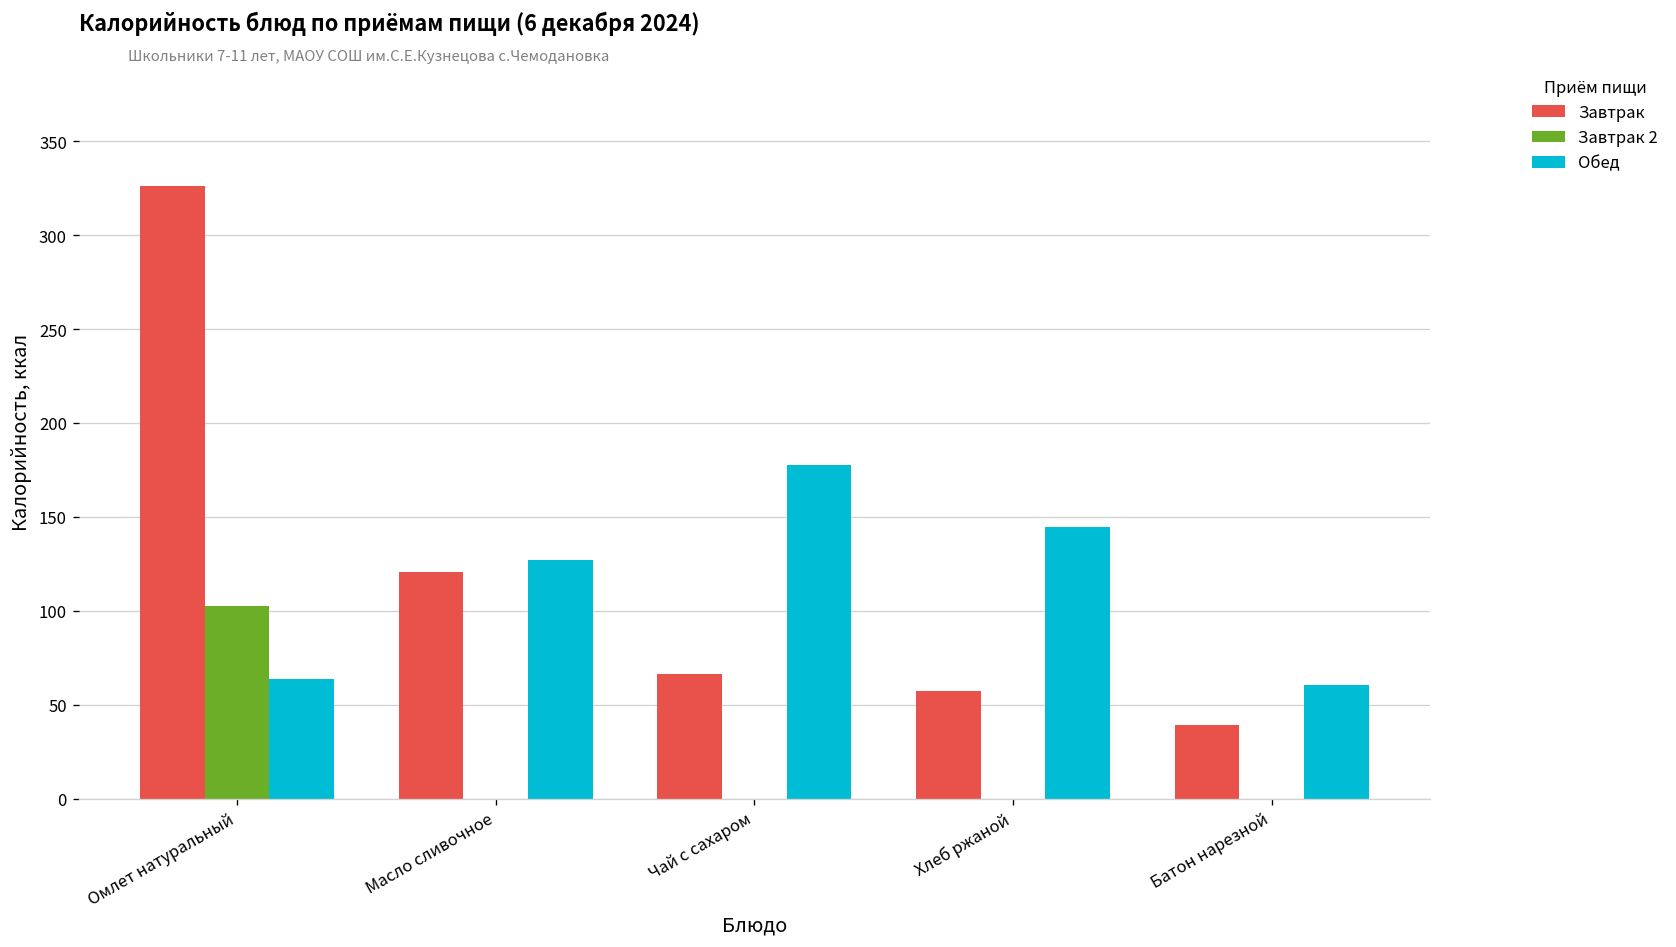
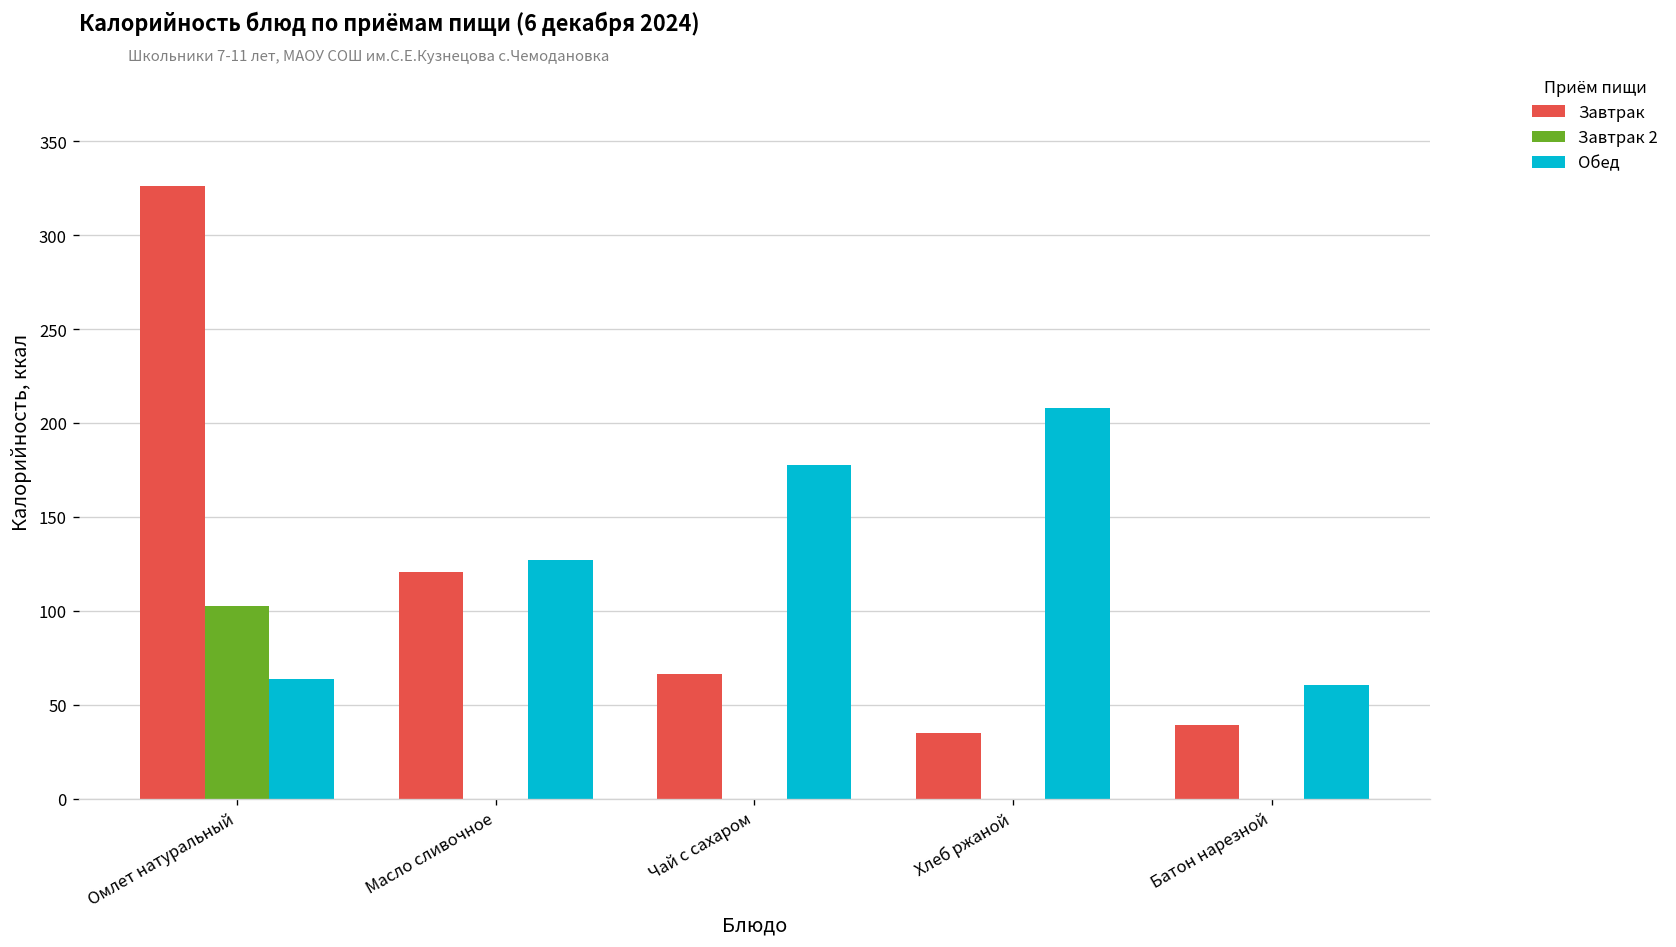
  {
    "Завтрак": {
      "Омлет натуральный": 326,
      "Масло сливочное": 121,
      "Чай с сахаром": 66,
-     "Хлеб ржаной": 58,
+     "Хлеб ржаной": 35,
      "Батон нарезной": 39
    },
    "Завтрак 2": {
      "Омлет натуральный": 102,
      "Масло сливочное": 0,
      "Чай с сахаром": 0,
      "Хлеб ржаной": 0,
      "Батон нарезной": 0
    },
    "Обед": {
      "Омлет натуральный": 64,
      "Масло сливочное": 127,
      "Чай с сахаром": 178,
-     "Хлеб ржаной": 144,
+     "Хлеб ржаной": 208,
      "Батон нарезной": 61
    }
  }
